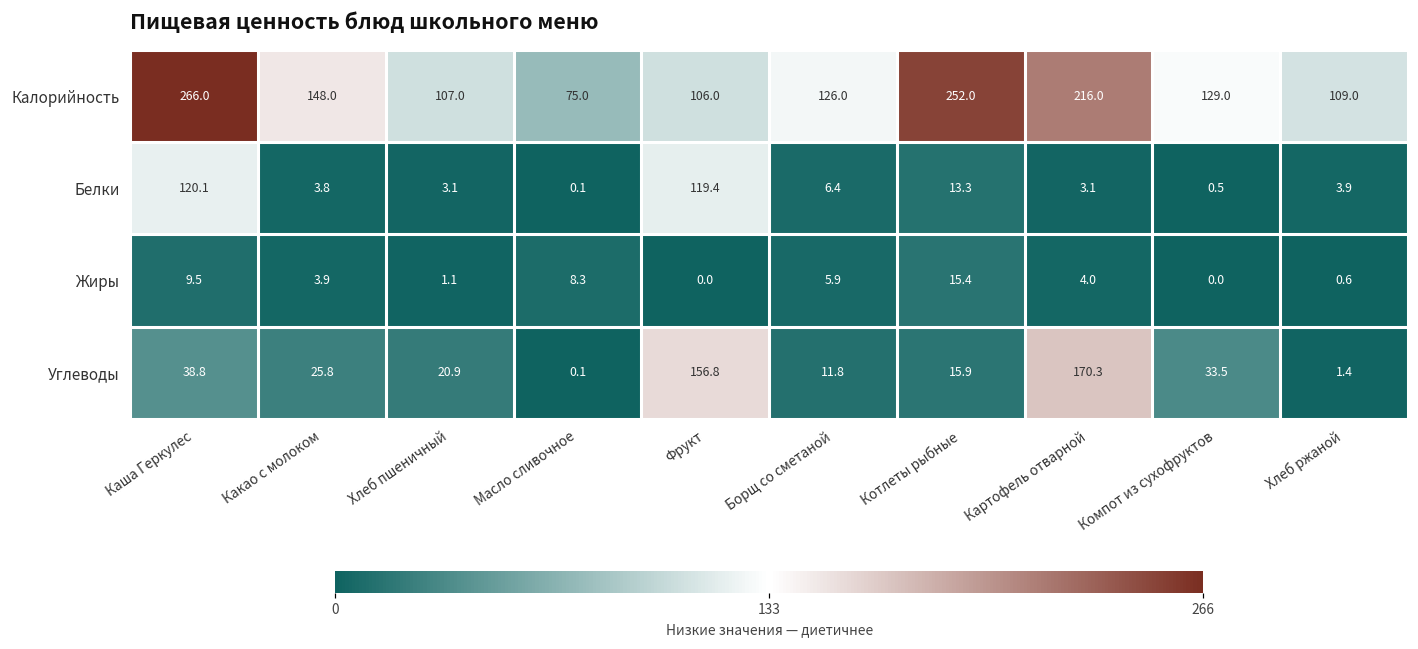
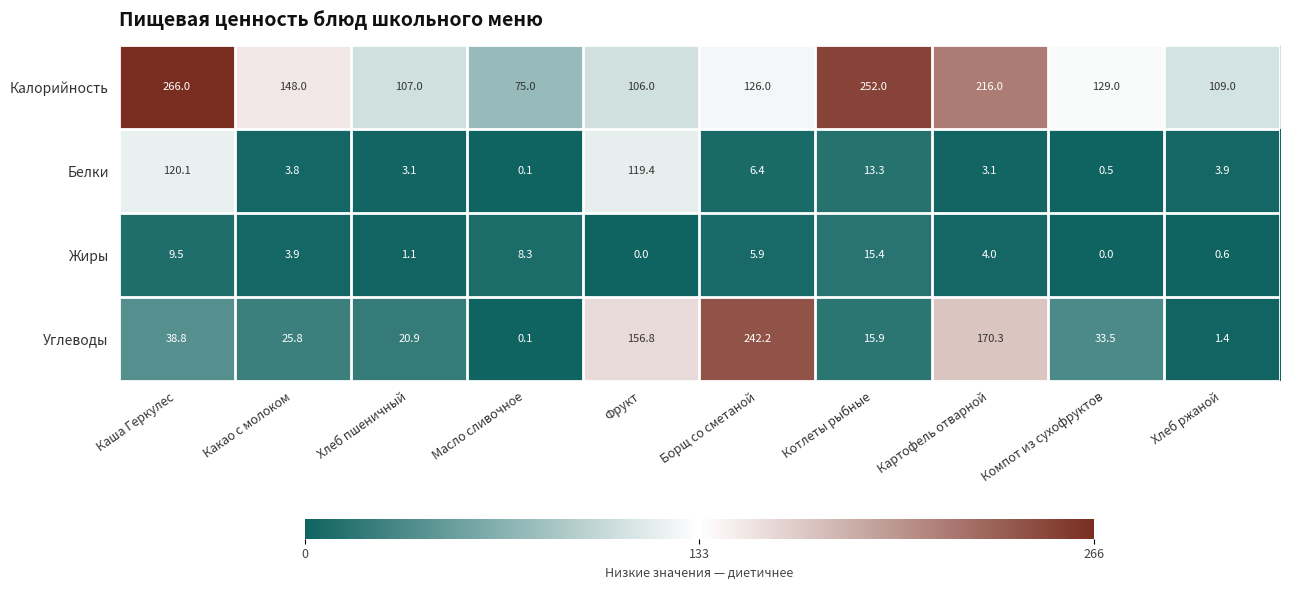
  {
    "Калорийность": {
      "Каша Геркулес": 266.0,
      "Какао с молоком": 148.0,
      "Хлеб пшеничный": 107.0,
      "Масло сливочное": 75.0,
      "Фрукт": 106.0,
      "Борщ со сметаной": 126.0,
      "Котлеты рыбные": 252.0,
      "Картофель отварной": 216.0,
      "Компот из сухофруктов": 129.0,
      "Хлеб ржаной": 109.0
    },
    "Белки": {
      "Каша Геркулес": 120.1,
      "Какао с молоком": 3.8,
      "Хлеб пшеничный": 3.1,
      "Масло сливочное": 0.1,
      "Фрукт": 119.4,
      "Борщ со сметаной": 6.4,
      "Котлеты рыбные": 13.3,
      "Картофель отварной": 3.1,
      "Компот из сухофруктов": 0.5,
      "Хлеб ржаной": 3.9
    },
    "Жиры": {
      "Каша Геркулес": 9.5,
      "Какао с молоком": 3.9,
      "Хлеб пшеничный": 1.1,
      "Масло сливочное": 8.3,
      "Фрукт": 0.0,
      "Борщ со сметаной": 5.9,
      "Котлеты рыбные": 15.4,
      "Картофель отварной": 4.0,
      "Компот из сухофруктов": 0.0,
      "Хлеб ржаной": 0.6
    },
    "Углеводы": {
      "Каша Геркулес": 38.8,
      "Какао с молоком": 25.8,
      "Хлеб пшеничный": 20.9,
      "Масло сливочное": 0.1,
      "Фрукт": 156.8,
-     "Борщ со сметаной": 11.8,
+     "Борщ со сметаной": 242.2,
      "Котлеты рыбные": 15.9,
      "Картофель отварной": 170.3,
      "Компот из сухофруктов": 33.5,
      "Хлеб ржаной": 1.4
    }
  }
